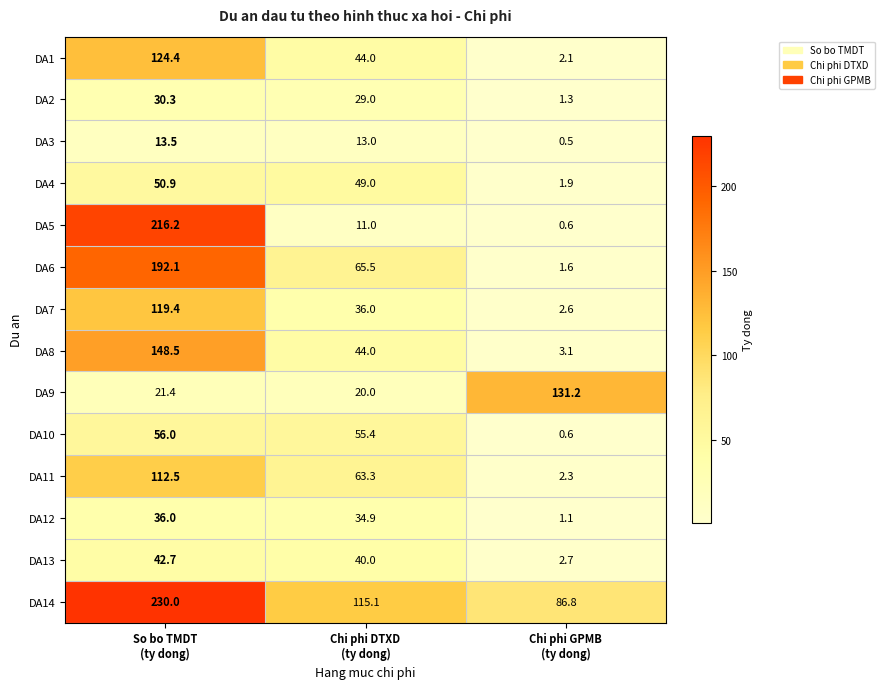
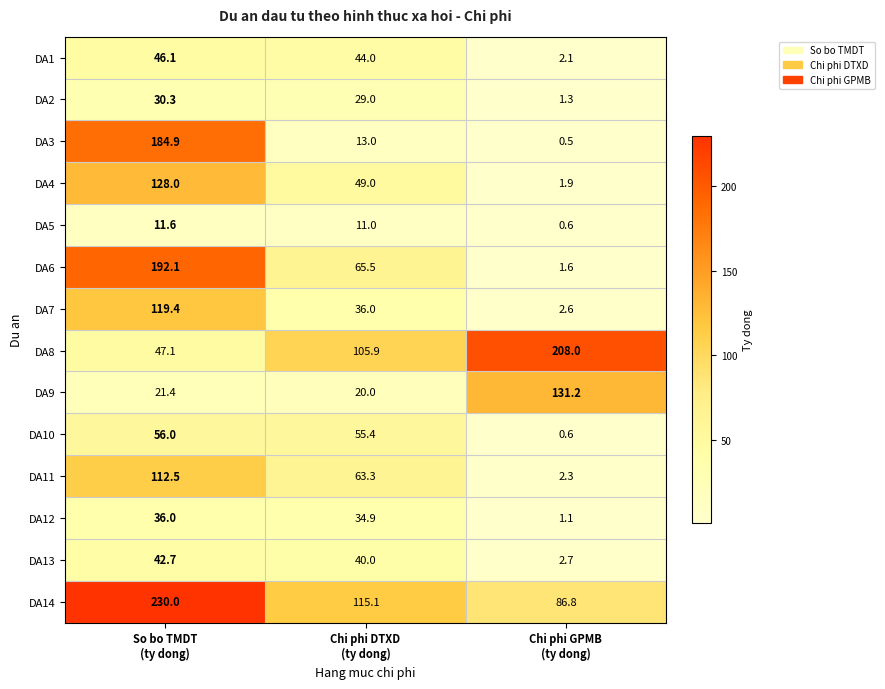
  {
    "DA1": {
-     "So bo TMDT (ty dong)": 124.4,
+     "So bo TMDT (ty dong)": 46.1,
      "Chi phi DTXD (ty dong)": 44.0,
      "Chi phi GPMB (ty dong)": 2.1
    },
    "DA2": {
      "So bo TMDT (ty dong)": 30.3,
      "Chi phi DTXD (ty dong)": 29.0,
      "Chi phi GPMB (ty dong)": 1.3
    },
    "DA3": {
-     "So bo TMDT (ty dong)": 13.5,
+     "So bo TMDT (ty dong)": 184.9,
      "Chi phi DTXD (ty dong)": 13.0,
      "Chi phi GPMB (ty dong)": 0.5
    },
    "DA4": {
-     "So bo TMDT (ty dong)": 50.9,
+     "So bo TMDT (ty dong)": 128.0,
      "Chi phi DTXD (ty dong)": 49.0,
      "Chi phi GPMB (ty dong)": 1.9
    },
    "DA5": {
-     "So bo TMDT (ty dong)": 216.2,
+     "So bo TMDT (ty dong)": 11.6,
      "Chi phi DTXD (ty dong)": 11.0,
      "Chi phi GPMB (ty dong)": 0.6
    },
    "DA6": {
      "So bo TMDT (ty dong)": 192.1,
      "Chi phi DTXD (ty dong)": 65.5,
      "Chi phi GPMB (ty dong)": 1.6
    },
    "DA7": {
      "So bo TMDT (ty dong)": 119.4,
      "Chi phi DTXD (ty dong)": 36.0,
      "Chi phi GPMB (ty dong)": 2.6
    },
    "DA8": {
-     "So bo TMDT (ty dong)": 148.5,
-     "Chi phi DTXD (ty dong)": 44.0,
-     "Chi phi GPMB (ty dong)": 3.1
+     "So bo TMDT (ty dong)": 47.1,
+     "Chi phi DTXD (ty dong)": 105.9,
+     "Chi phi GPMB (ty dong)": 208.0
    },
    "DA9": {
      "So bo TMDT (ty dong)": 21.4,
      "Chi phi DTXD (ty dong)": 20.0,
      "Chi phi GPMB (ty dong)": 131.2
    },
    "DA10": {
      "So bo TMDT (ty dong)": 56.0,
      "Chi phi DTXD (ty dong)": 55.4,
      "Chi phi GPMB (ty dong)": 0.6
    },
    "DA11": {
      "So bo TMDT (ty dong)": 112.5,
      "Chi phi DTXD (ty dong)": 63.3,
      "Chi phi GPMB (ty dong)": 2.3
    },
    "DA12": {
      "So bo TMDT (ty dong)": 36.0,
      "Chi phi DTXD (ty dong)": 34.9,
      "Chi phi GPMB (ty dong)": 1.1
    },
    "DA13": {
      "So bo TMDT (ty dong)": 42.7,
      "Chi phi DTXD (ty dong)": 40.0,
      "Chi phi GPMB (ty dong)": 2.7
    },
    "DA14": {
      "So bo TMDT (ty dong)": 230.0,
      "Chi phi DTXD (ty dong)": 115.1,
      "Chi phi GPMB (ty dong)": 86.8
    }
  }
